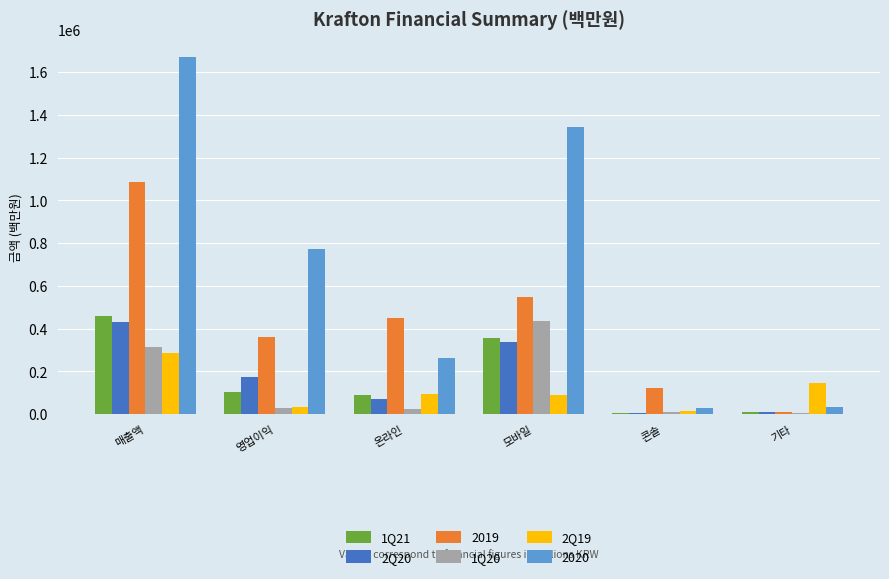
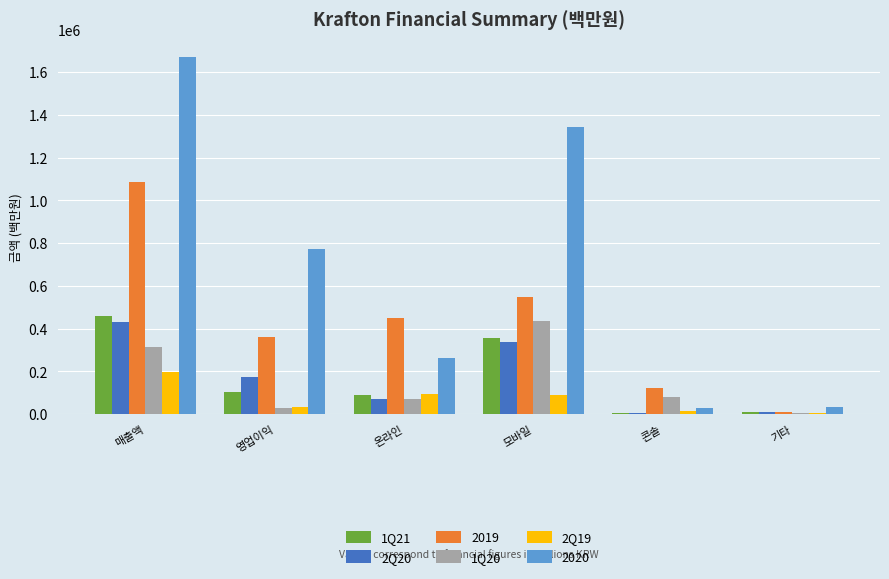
  {
    "1Q21": {
      "매출액": 460000,
      "영업이익": 100000,
      "온라인": 90000,
      "모바일": 350000,
      "기타": 10000
    },
    "2019": {
      "매출액": 1090000,
      "영업이익": 360000,
      "온라인": 450000,
      "모바일": 550000,
      "콘솔": 120000
    },
    "1Q20": {
      "매출액": 310000,
      "영업이익": 30000,
-     "온라인": 20000,
+     "온라인": 70000,
      "모바일": 430000,
-     "콘솔": 10000
+     "콘솔": 80000
    },
    "2Q19": {
-     "매출액": 280000,
+     "매출액": 200000,
      "영업이익": 30000,
      "온라인": 90000,
      "모바일": 90000,
      "콘솔": 10000,
-     "기타": 150000
+     "기타": 0
    }
  }
